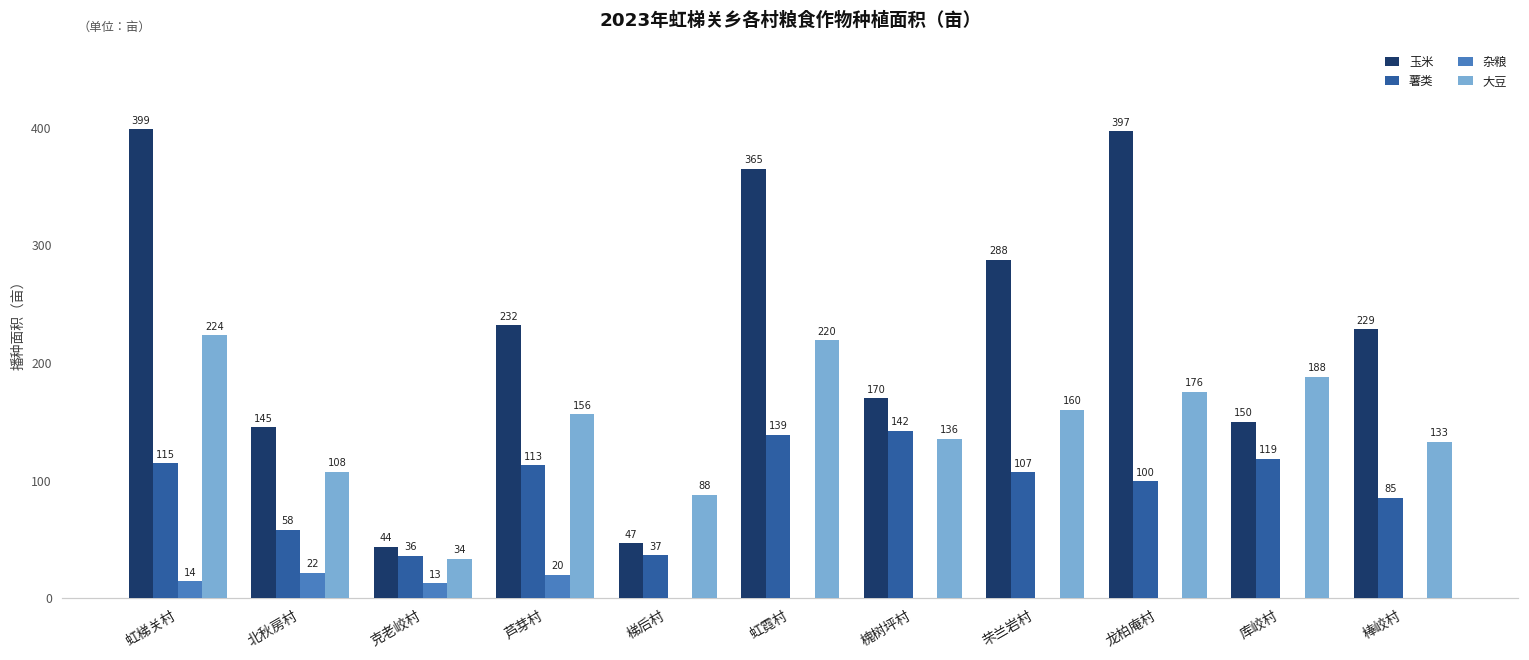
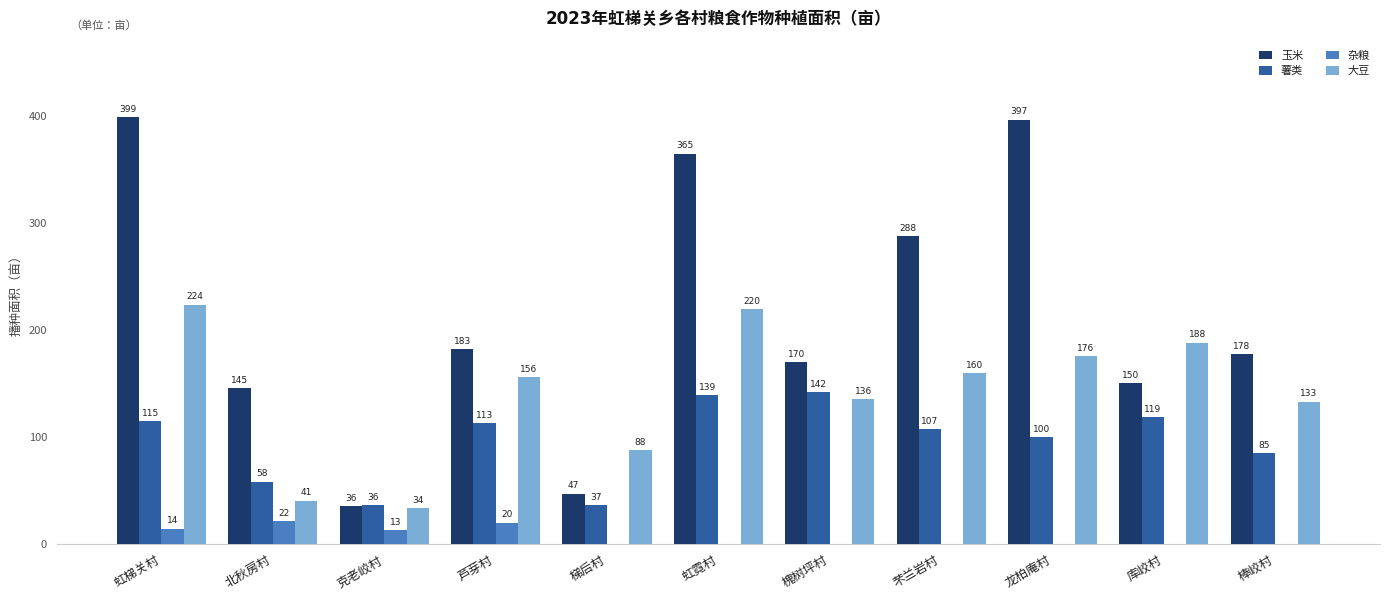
  {
    "玉米": {
      "虹梯关村": 399,
      "北秋房村": 145,
-     "克老峧村": 44,
-     "芦芽村": 232,
+     "克老峧村": 36,
+     "芦芽村": 183,
      "梯后村": 47,
      "虹霓村": 365,
      "槐树坪村": 170,
      "芣兰岩村": 288,
      "龙柏庵村": 397,
      "库峧村": 150,
-     "棒峧村": 229
+     "棒峧村": 178
    },
    "大豆": {
      "虹梯关村": 224,
-     "北秋房村": 108,
+     "北秋房村": 41,
      "克老峧村": 34,
      "芦芽村": 156,
      "梯后村": 88,
      "虹霓村": 220,
      "槐树坪村": 136,
      "芣兰岩村": 160,
      "龙柏庵村": 176,
      "库峧村": 188,
      "棒峧村": 133
    }
  }
